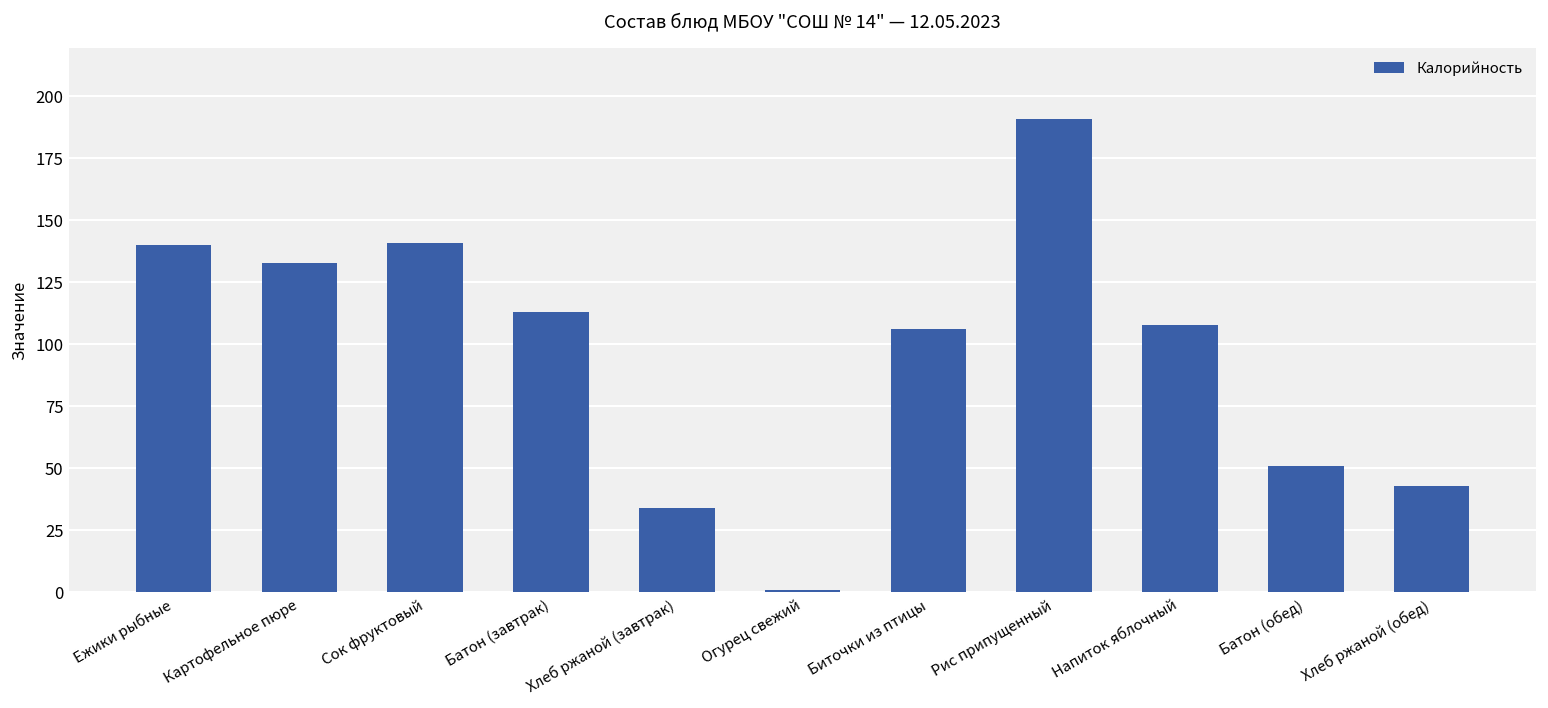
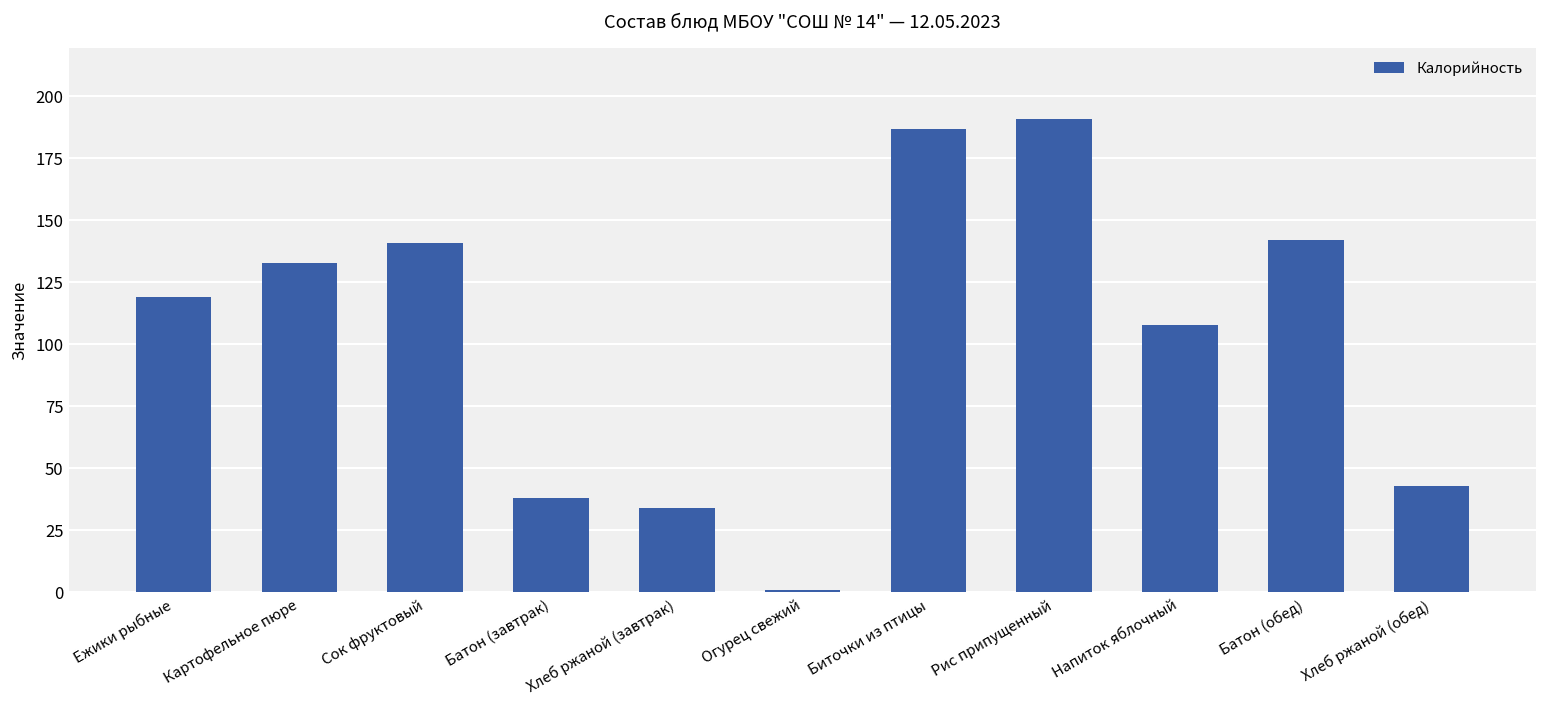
  {
-   "Ежики рыбные": 140,
+   "Ежики рыбные": 119,
    "Картофельное пюре": 133,
    "Сок фруктовый": 141,
-   "Батон (завтрак)": 113,
+   "Батон (завтрак)": 38,
    "Хлеб ржаной (завтрак)": 34,
-   "Биточки из птицы": 106,
+   "Биточки из птицы": 187,
    "Рис припущенный": 191,
    "Напиток яблочный": 108,
-   "Батон (обед)": 51,
+   "Батон (обед)": 142,
    "Хлеб ржаной (обед)": 43
  }
